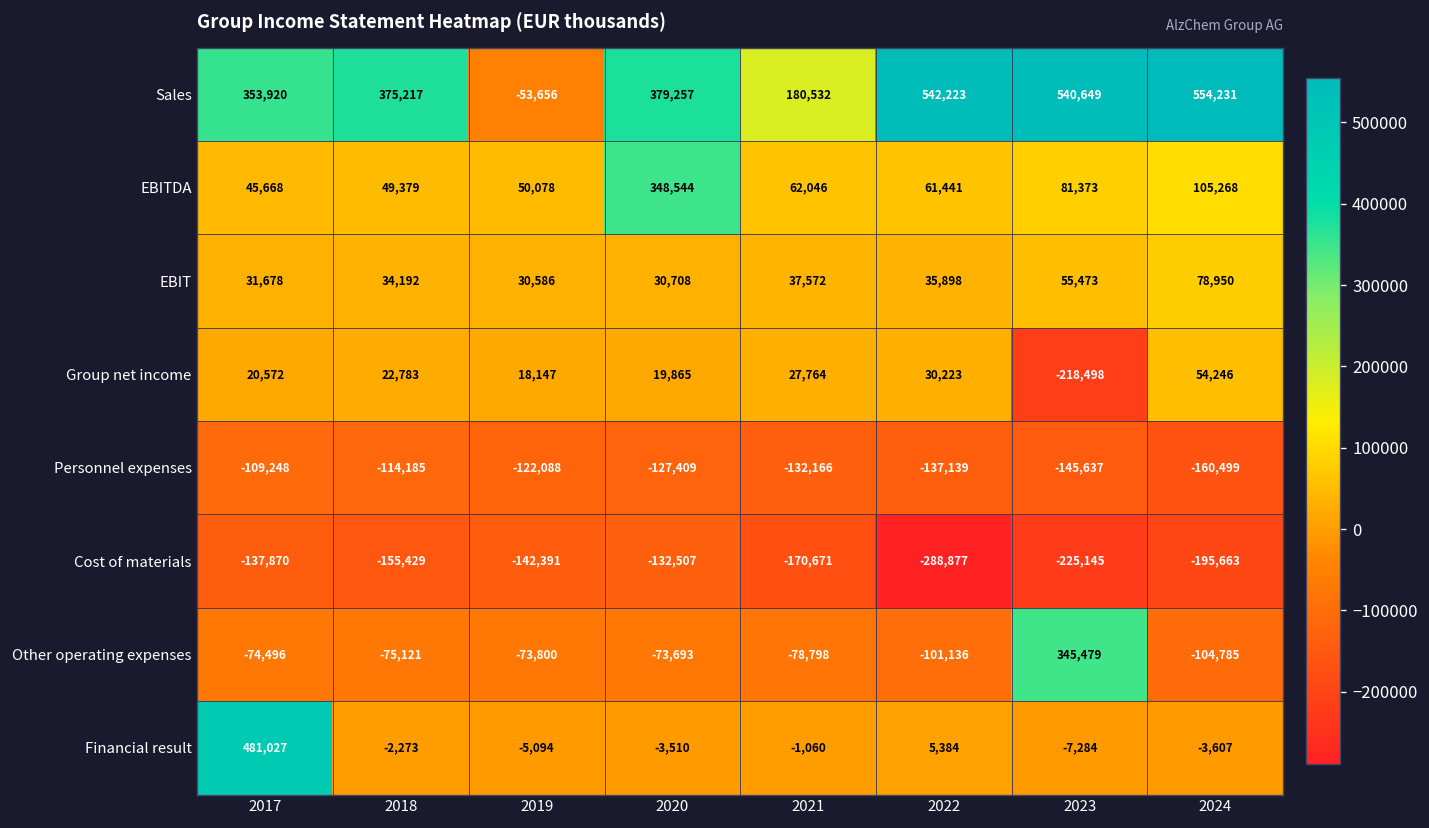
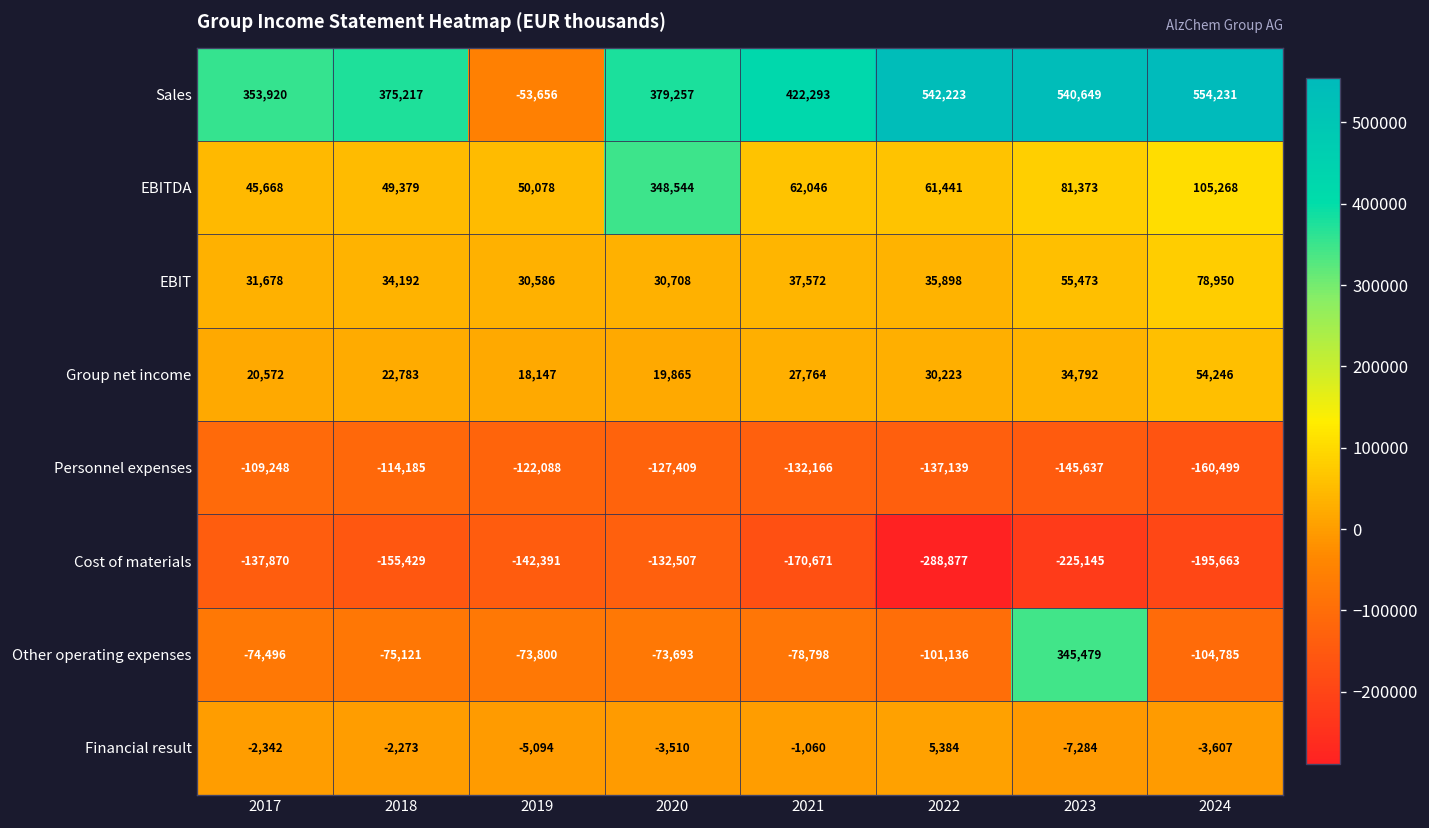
  {
    "Sales": {
      "2017": "353,920",
      "2018": "375,217",
      "2019": "-53,656",
      "2020": "379,257",
-     "2021": "180,532",
+     "2021": "422,293",
      "2022": "542,223",
      "2023": "540,649",
      "2024": "554,231"
    },
    "EBITDA": {
      "2017": "45,668",
      "2018": "49,379",
      "2019": "50,078",
      "2020": "348,544",
      "2021": "62,046",
      "2022": "61,441",
      "2023": "81,373",
      "2024": "105,268"
    },
    "EBIT": {
      "2017": "31,678",
      "2018": "34,192",
      "2019": "30,586",
      "2020": "30,708",
      "2021": "37,572",
      "2022": "35,898",
      "2023": "55,473",
      "2024": "78,950"
    },
    "Group net income": {
      "2017": "20,572",
      "2018": "22,783",
      "2019": "18,147",
      "2020": "19,865",
      "2021": "27,764",
      "2022": "30,223",
-     "2023": "-218,498",
+     "2023": "34,792",
      "2024": "54,246"
    },
    "Personnel expenses": {
      "2017": "-109,248",
      "2018": "-114,185",
      "2019": "-122,088",
      "2020": "-127,409",
      "2021": "-132,166",
      "2022": "-137,139",
      "2023": "-145,637",
      "2024": "-160,499"
    },
    "Cost of materials": {
      "2017": "-137,870",
      "2018": "-155,429",
      "2019": "-142,391",
      "2020": "-132,507",
      "2021": "-170,671",
      "2022": "-288,877",
      "2023": "-225,145",
      "2024": "-195,663"
    },
    "Other operating expenses": {
      "2017": "-74,496",
      "2018": "-75,121",
      "2019": "-73,800",
      "2020": "-73,693",
      "2021": "-78,798",
      "2022": "-101,136",
      "2023": "345,479",
      "2024": "-104,785"
    },
    "Financial result": {
-     "2017": "481,027",
+     "2017": "-2,342",
      "2018": "-2,273",
      "2019": "-5,094",
      "2020": "-3,510",
      "2021": "-1,060",
      "2022": "5,384",
      "2023": "-7,284",
      "2024": "-3,607"
    }
  }
